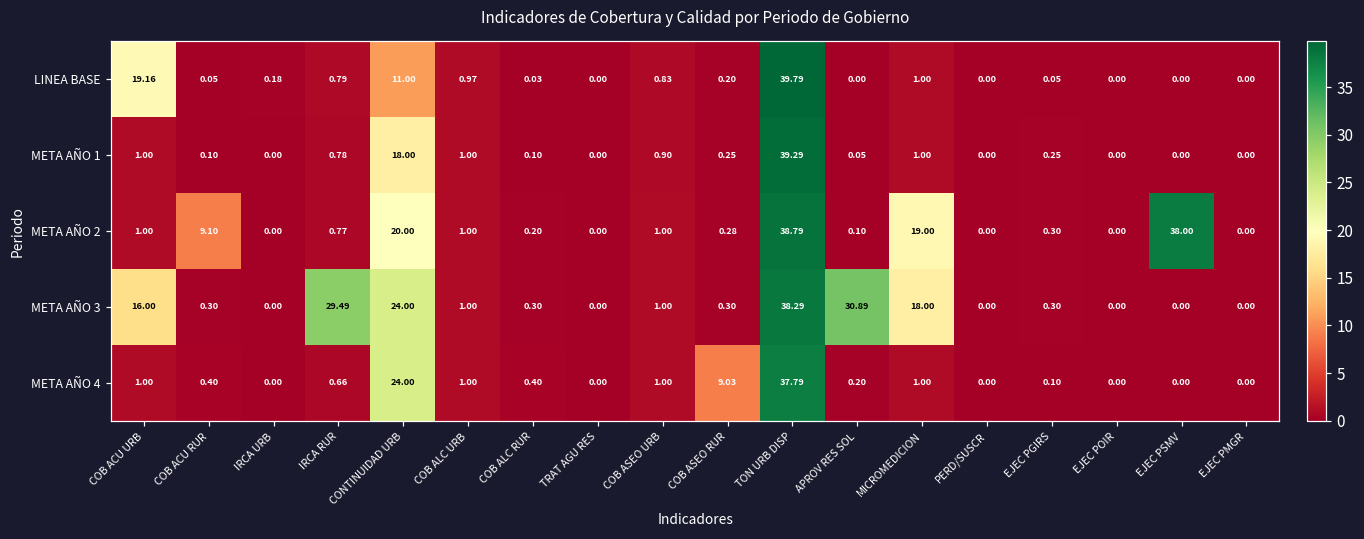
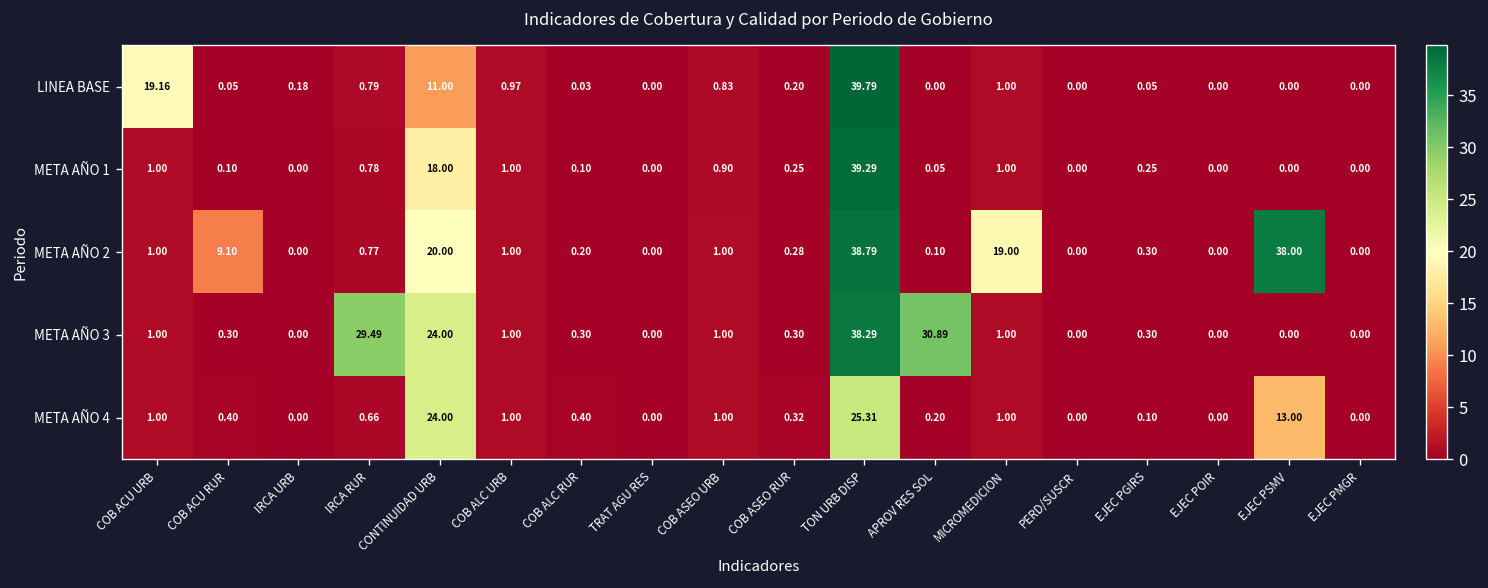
  {
    "LINEA BASE": {
      "COB ACU URB": 19.16,
      "COB ACU RUR": 0.05,
      "IRCA URB": 0.18,
      "IRCA RUR": 0.79,
      "CONTINUIDAD URB": 11.00,
      "COB ALC URB": 0.97,
      "COB ALC RUR": 0.03,
      "TRAT AGU RES": 0.00,
      "COB ASEO URB": 0.83,
      "COB ASEO RUR": 0.20,
      "TON URB DISP": 39.79,
      "APROV RES SOL": 0.00,
      "MICROMEDICION": 1.00,
      "PERD/SUSCR": 0.00,
      "EJEC PGIRS": 0.05,
      "EJEC POIR": 0.00,
      "EJEC PSMV": 0.00,
      "EJEC PMGR": 0.00
    },
    "META AÑO 1": {
      "COB ACU URB": 1.00,
      "COB ACU RUR": 0.10,
      "IRCA URB": 0.00,
      "IRCA RUR": 0.78,
      "CONTINUIDAD URB": 18.00,
      "COB ALC URB": 1.00,
      "COB ALC RUR": 0.10,
      "TRAT AGU RES": 0.00,
      "COB ASEO URB": 0.90,
      "COB ASEO RUR": 0.25,
      "TON URB DISP": 39.29,
      "APROV RES SOL": 0.05,
      "MICROMEDICION": 1.00,
      "PERD/SUSCR": 0.00,
      "EJEC PGIRS": 0.25,
      "EJEC POIR": 0.00,
      "EJEC PSMV": 0.00,
      "EJEC PMGR": 0.00
    },
    "META AÑO 2": {
      "COB ACU URB": 1.00,
      "COB ACU RUR": 9.10,
      "IRCA URB": 0.00,
      "IRCA RUR": 0.77,
      "CONTINUIDAD URB": 20.00,
      "COB ALC URB": 1.00,
      "COB ALC RUR": 0.20,
      "TRAT AGU RES": 0.00,
      "COB ASEO URB": 1.00,
      "COB ASEO RUR": 0.28,
      "TON URB DISP": 38.79,
      "APROV RES SOL": 0.10,
      "MICROMEDICION": 19.00,
      "PERD/SUSCR": 0.00,
      "EJEC PGIRS": 0.30,
      "EJEC POIR": 0.00,
      "EJEC PSMV": 38.00,
      "EJEC PMGR": 0.00
    },
    "META AÑO 3": {
-     "COB ACU URB": 16.00,
+     "COB ACU URB": 1.00,
      "COB ACU RUR": 0.30,
      "IRCA URB": 0.00,
      "IRCA RUR": 29.49,
      "CONTINUIDAD URB": 24.00,
      "COB ALC URB": 1.00,
      "COB ALC RUR": 0.30,
      "TRAT AGU RES": 0.00,
      "COB ASEO URB": 1.00,
      "COB ASEO RUR": 0.30,
      "TON URB DISP": 38.29,
      "APROV RES SOL": 30.89,
-     "MICROMEDICION": 18.00,
+     "MICROMEDICION": 1.00,
      "PERD/SUSCR": 0.00,
      "EJEC PGIRS": 0.30,
      "EJEC POIR": 0.00,
      "EJEC PSMV": 0.00,
      "EJEC PMGR": 0.00
    },
    "META AÑO 4": {
      "COB ACU URB": 1.00,
      "COB ACU RUR": 0.40,
      "IRCA URB": 0.00,
      "IRCA RUR": 0.66,
      "CONTINUIDAD URB": 24.00,
      "COB ALC URB": 1.00,
      "COB ALC RUR": 0.40,
      "TRAT AGU RES": 0.00,
      "COB ASEO URB": 1.00,
-     "COB ASEO RUR": 9.03,
-     "TON URB DISP": 37.79,
+     "COB ASEO RUR": 0.32,
+     "TON URB DISP": 25.31,
      "APROV RES SOL": 0.20,
      "MICROMEDICION": 1.00,
      "PERD/SUSCR": 0.00,
      "EJEC PGIRS": 0.10,
      "EJEC POIR": 0.00,
-     "EJEC PSMV": 0.00,
+     "EJEC PSMV": 13.00,
      "EJEC PMGR": 0.00
    }
  }
